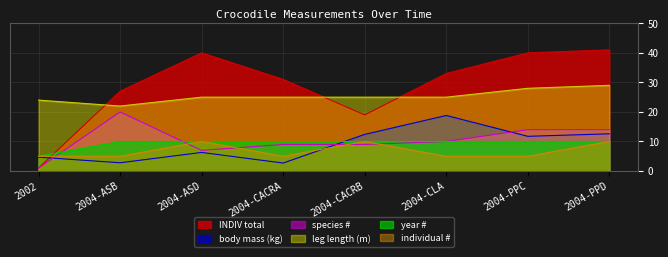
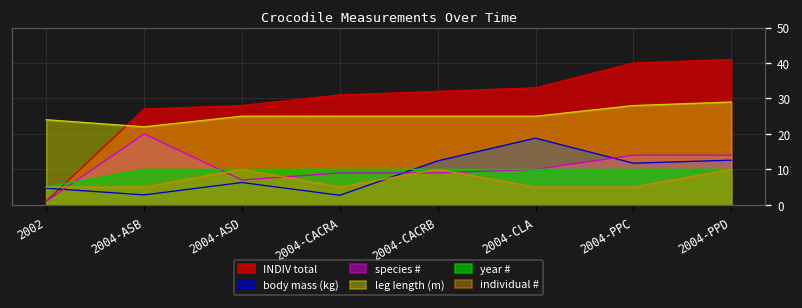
  {
    "INDIV total": {
      "2004-ASB": 27,
-     "2004-ASD": 40,
+     "2004-ASD": 28,
      "2004-CACRA": 31,
-     "2004-CACRB": 19,
+     "2004-CACRB": 32,
      "2004-CLA": 33,
      "2004-PPC": 40,
      "2004-PPD": 41
    },
    "body mass (kg)": {
      "2004-ASB": 3,
      "2004-CACRA": 3,
      "2004-CACRB": 12,
      "2004-CLA": 19,
      "2004-PPC": 12,
      "2004-PPD": 13
    },
    "species #": {
      "2004-ASB": 20,
      "2004-CACRA": 9,
      "2004-CACRB": 9,
      "2004-PPC": 14,
      "2004-PPD": 14
    },
    "year #": {
      "2004-ASB": 10,
      "2004-CACRA": 10,
      "2004-PPC": 10
    }
  }
